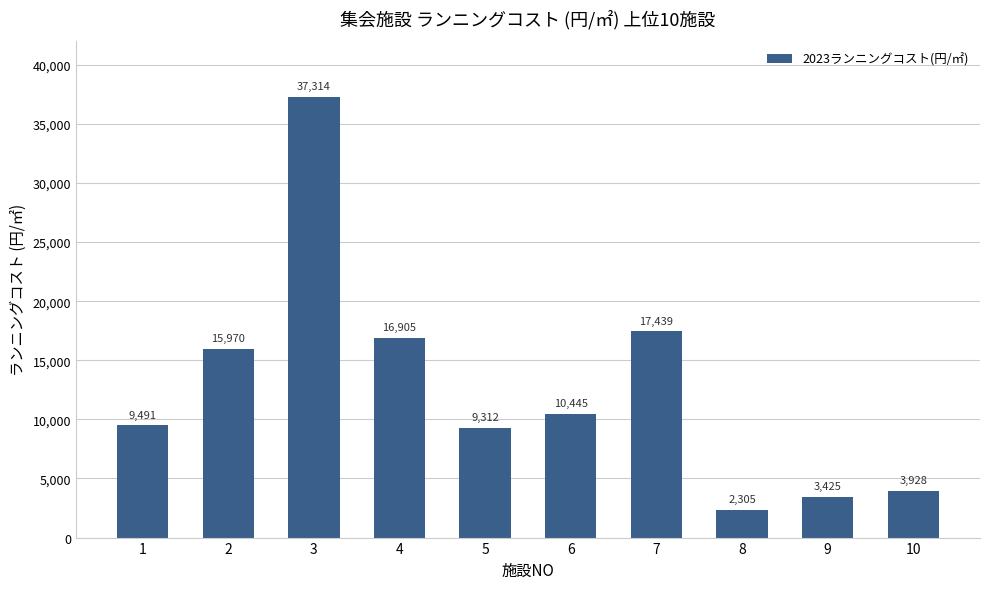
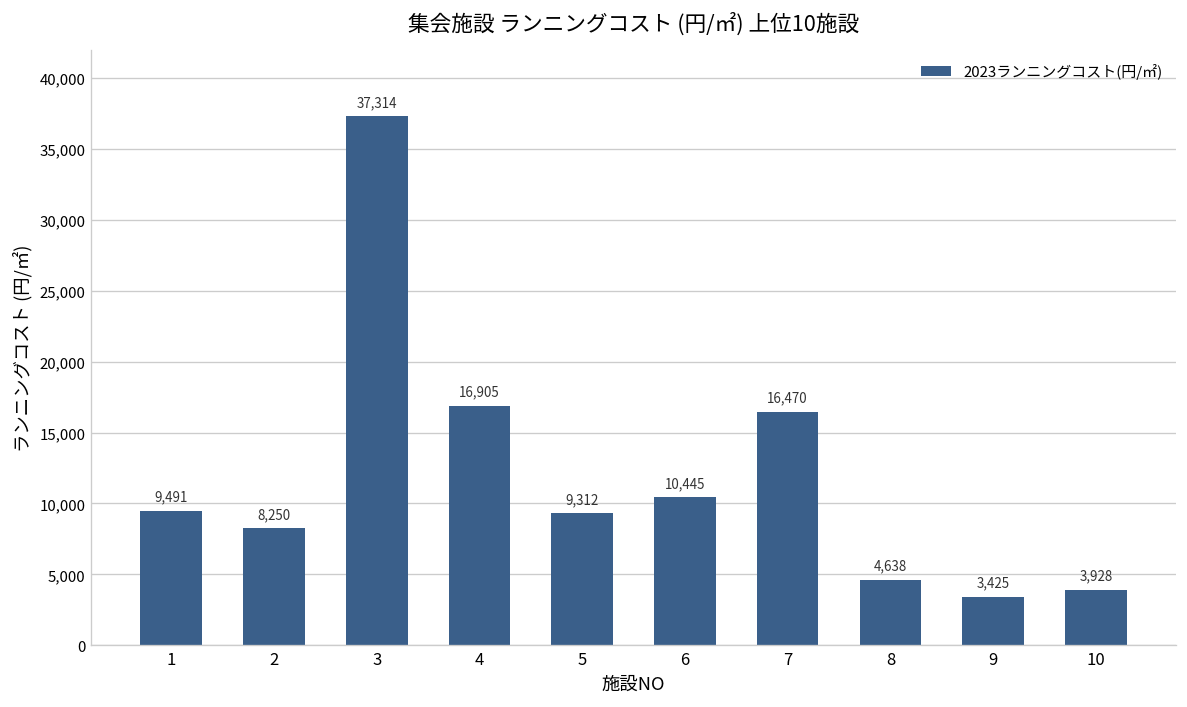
  {
    "1": "9,491",
-   "2": "15,970",
+   "2": "8,250",
    "3": "37,314",
    "4": "16,905",
    "5": "9,312",
    "6": "10,445",
-   "7": "17,439",
-   "8": "2,305",
+   "7": "16,470",
+   "8": "4,638",
    "9": "3,425",
    "10": "3,928"
  }
